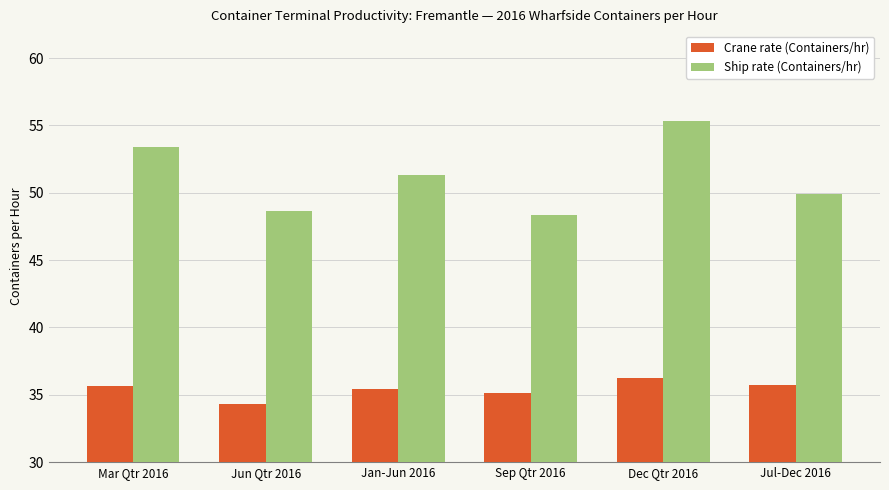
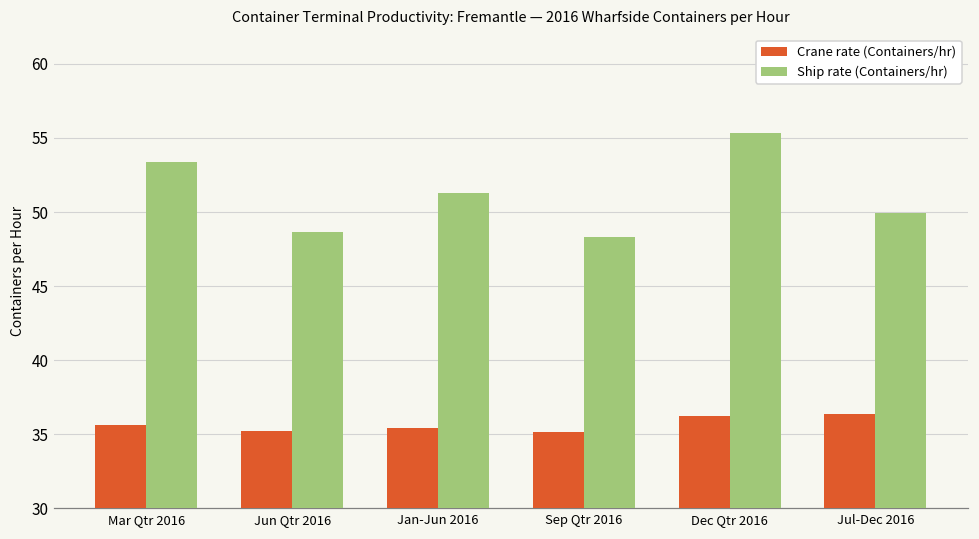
  {
    "Crane rate (Containers/hr)": {
      "Mar Qtr 2016": 35.7,
-     "Jun Qtr 2016": 34.3,
+     "Jun Qtr 2016": 35.2,
      "Jan-Jun 2016": 35.4,
      "Sep Qtr 2016": 35.1,
      "Dec Qtr 2016": 36.2,
-     "Jul-Dec 2016": 35.7
+     "Jul-Dec 2016": 36.4
    },
    "Ship rate (Containers/hr)": {
      "Mar Qtr 2016": 53.4,
      "Jun Qtr 2016": 48.7,
      "Jan-Jun 2016": 51.3,
      "Sep Qtr 2016": 48.3,
      "Dec Qtr 2016": 55.3,
      "Jul-Dec 2016": 49.9
    }
  }
